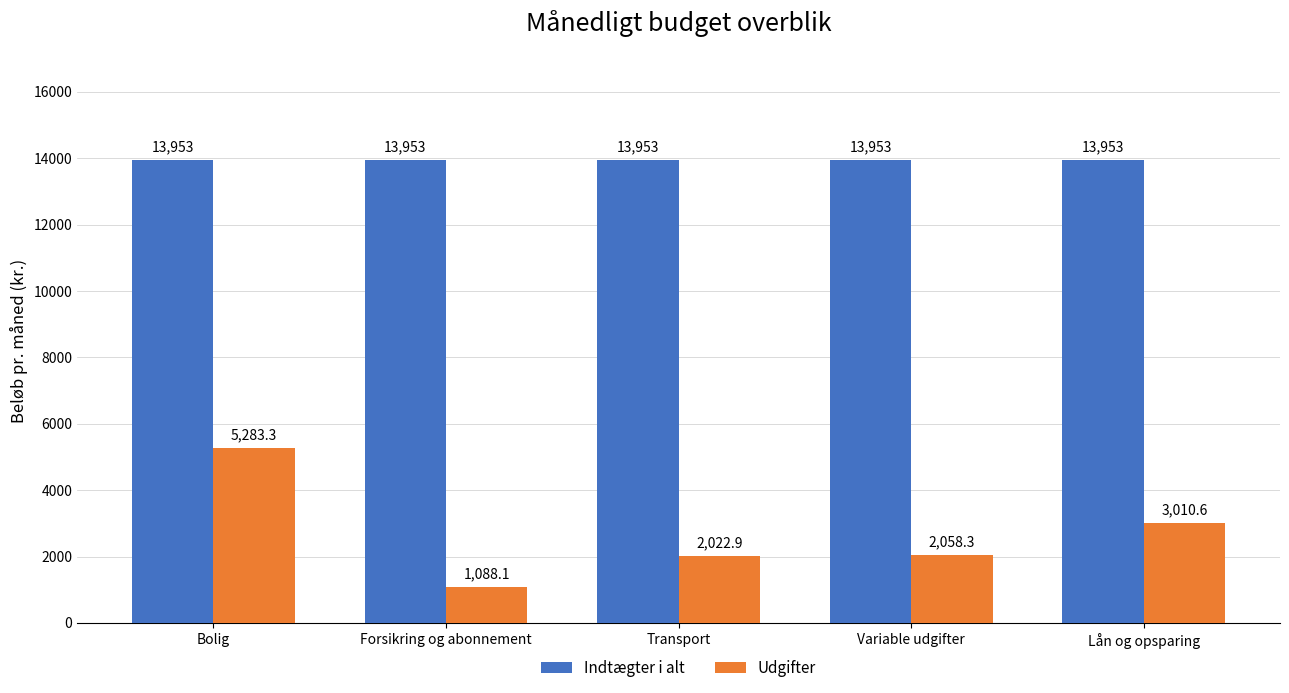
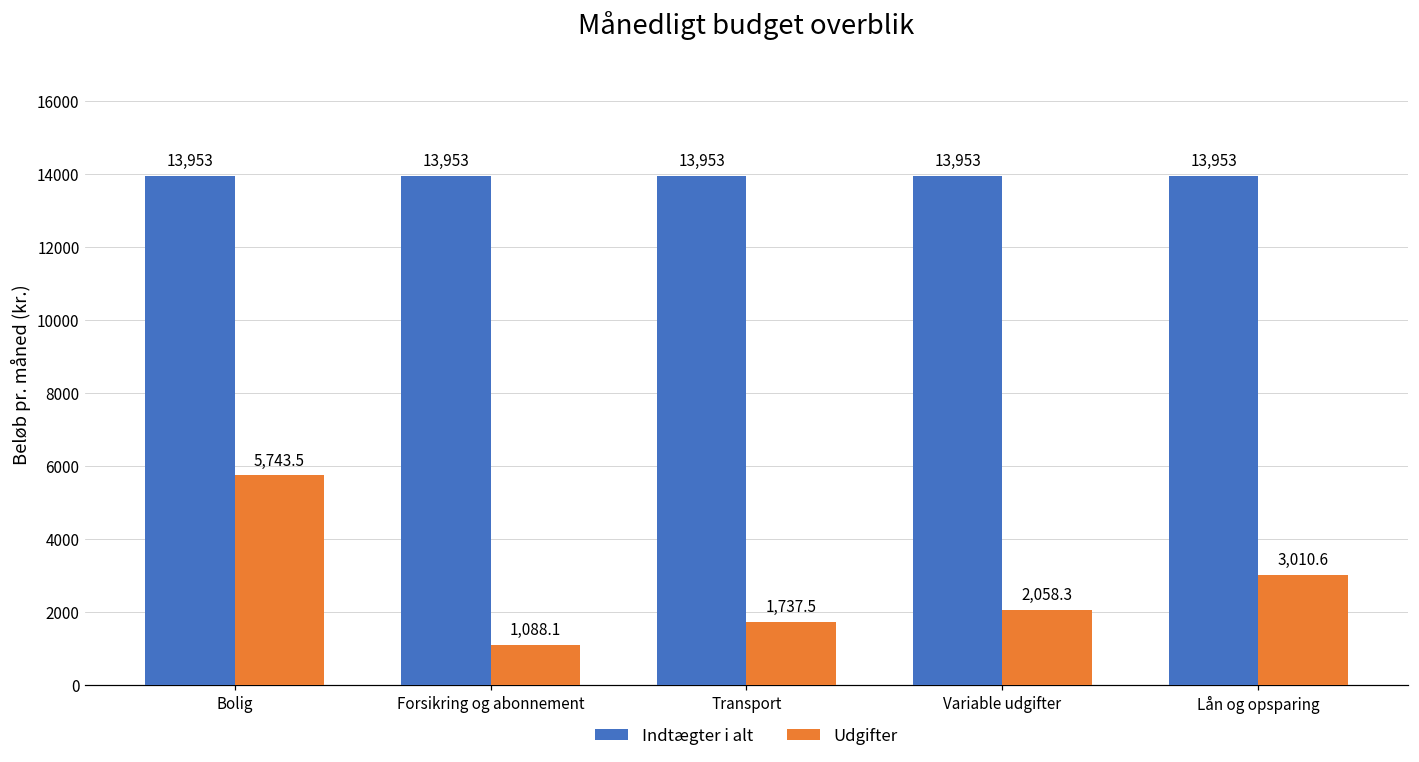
  {
    "Indtægter i alt": {
      "Bolig": "13,953",
      "Forsikring og abonnement": "13,953",
      "Transport": "13,953",
      "Variable udgifter": "13,953",
      "Lån og opsparing": "13,953"
    },
    "Udgifter": {
-     "Bolig": "5,283.3",
+     "Bolig": "5,743.5",
      "Forsikring og abonnement": "1,088.1",
-     "Transport": "2,022.9",
+     "Transport": "1,737.5",
      "Variable udgifter": "2,058.3",
      "Lån og opsparing": "3,010.6"
    }
  }
